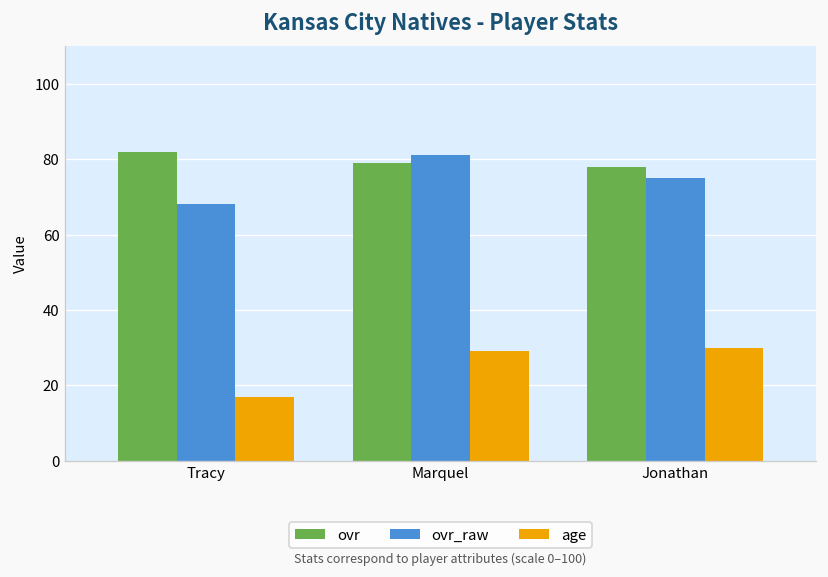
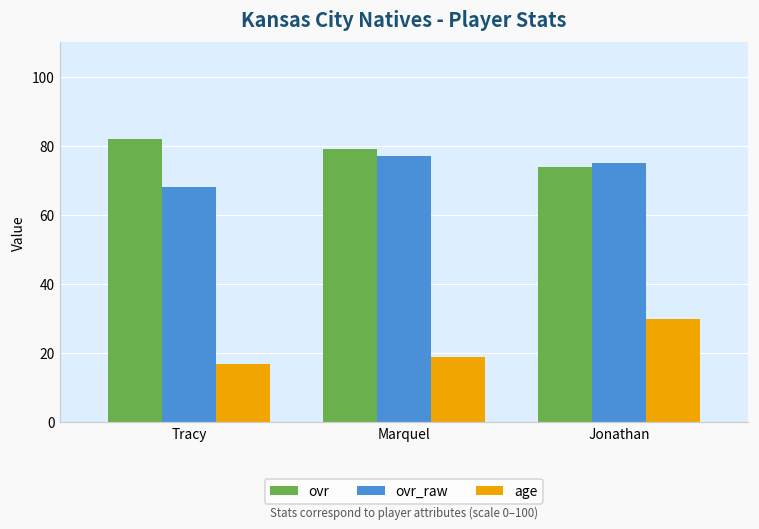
  {
    "ovr": {
      "Tracy": 82,
      "Marquel": 79,
-     "Jonathan": 78
+     "Jonathan": 74
    },
    "ovr_raw": {
      "Tracy": 68,
-     "Marquel": 81,
+     "Marquel": 77,
      "Jonathan": 75
    },
    "age": {
      "Tracy": 17,
-     "Marquel": 29,
+     "Marquel": 19,
      "Jonathan": 30
    }
  }
